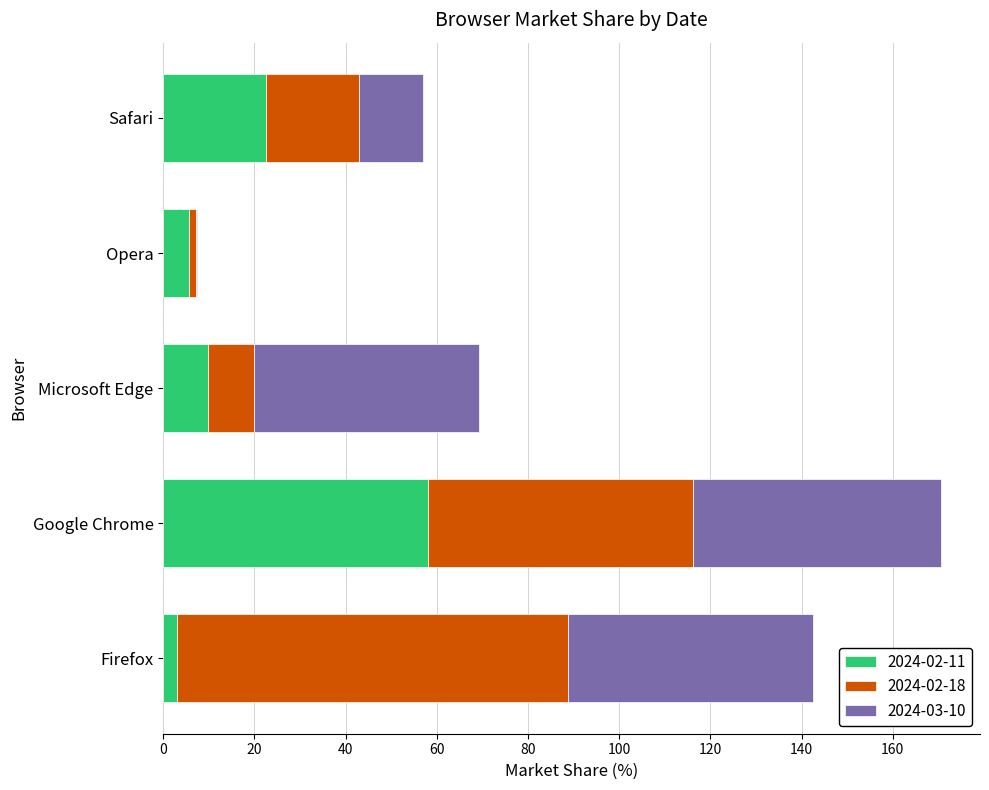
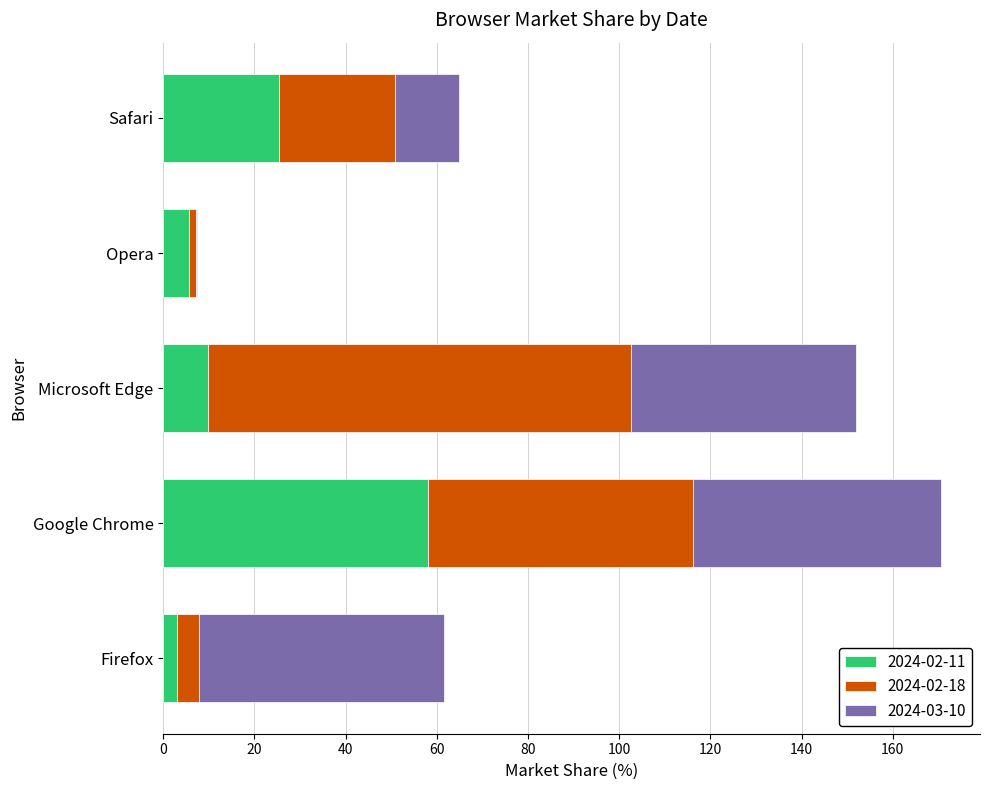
  {
    "2024-02-11": {
-     "Safari": 23,
+     "Safari": 25,
      "Opera": 6,
      "Microsoft Edge": 10,
      "Google Chrome": 58,
      "Firefox": 3
    },
    "2024-02-18": {
-     "Safari": 20,
+     "Safari": 25,
      "Opera": 1,
-     "Microsoft Edge": 10,
+     "Microsoft Edge": 93,
      "Google Chrome": 58,
-     "Firefox": 86
+     "Firefox": 5
    },
    "2024-03-10": {
      "Safari": 14,
      "Microsoft Edge": 49,
      "Google Chrome": 54,
      "Firefox": 54
    }
  }
